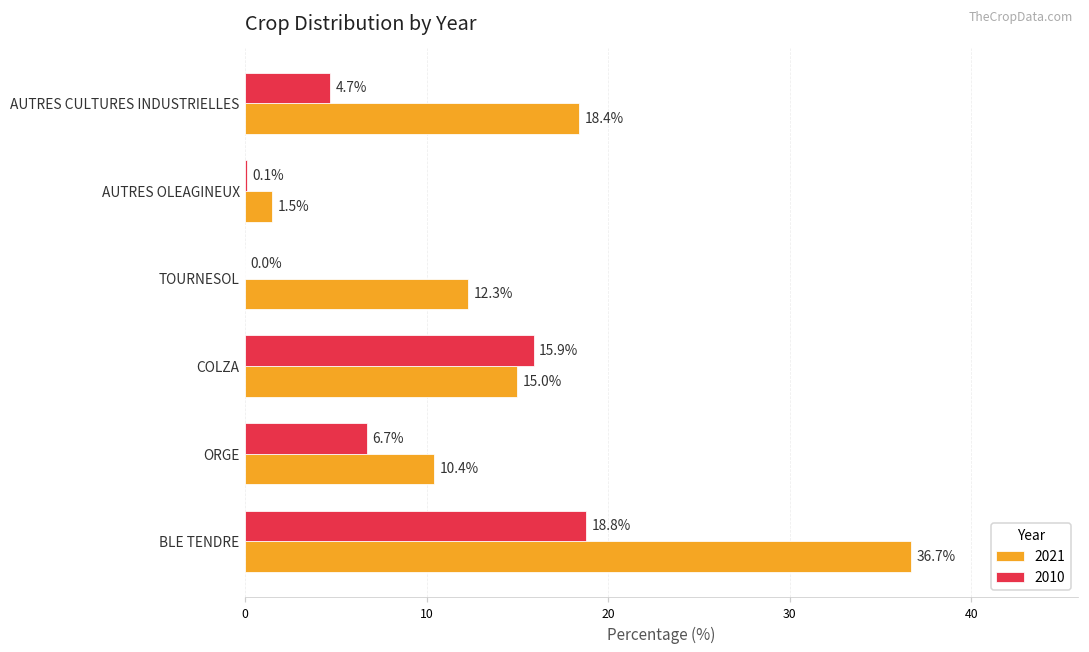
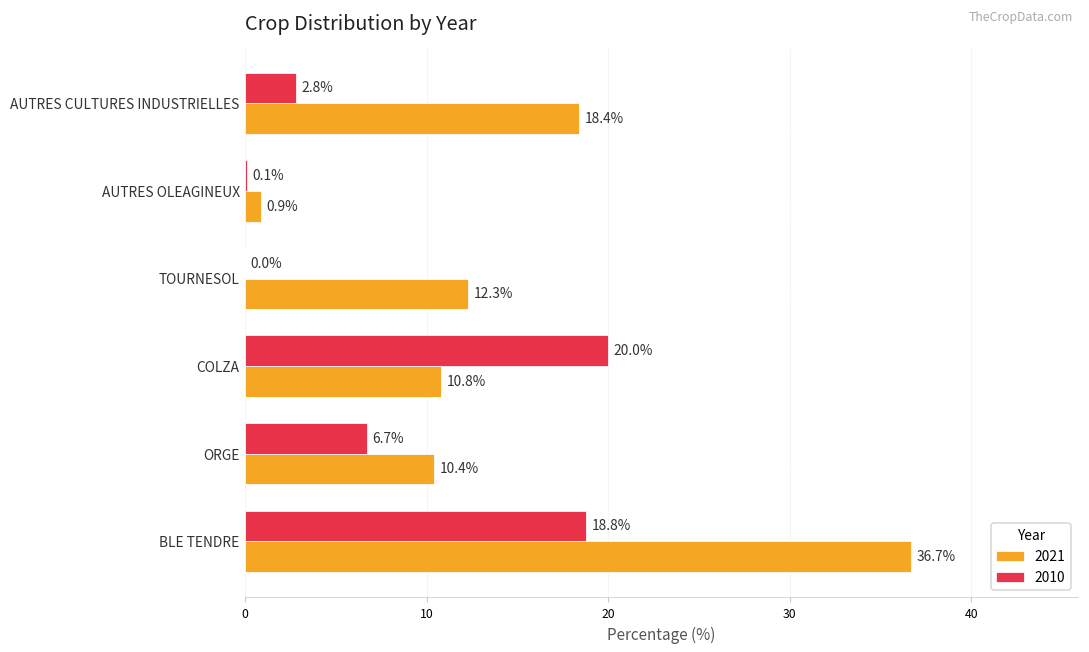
  {
    "2021": {
      "AUTRES CULTURES INDUSTRIELLES": "18.4%",
-     "AUTRES OLEAGINEUX": "1.5%",
+     "AUTRES OLEAGINEUX": "0.9%",
      "TOURNESOL": "12.3%",
-     "COLZA": "15.0%",
+     "COLZA": "10.8%",
      "ORGE": "10.4%",
      "BLE TENDRE": "36.7%"
    },
    "2010": {
-     "AUTRES CULTURES INDUSTRIELLES": "4.7%",
+     "AUTRES CULTURES INDUSTRIELLES": "2.8%",
      "AUTRES OLEAGINEUX": "0.1%",
      "TOURNESOL": "0.0%",
-     "COLZA": "15.9%",
+     "COLZA": "20.0%",
      "ORGE": "6.7%",
      "BLE TENDRE": "18.8%"
    }
  }
